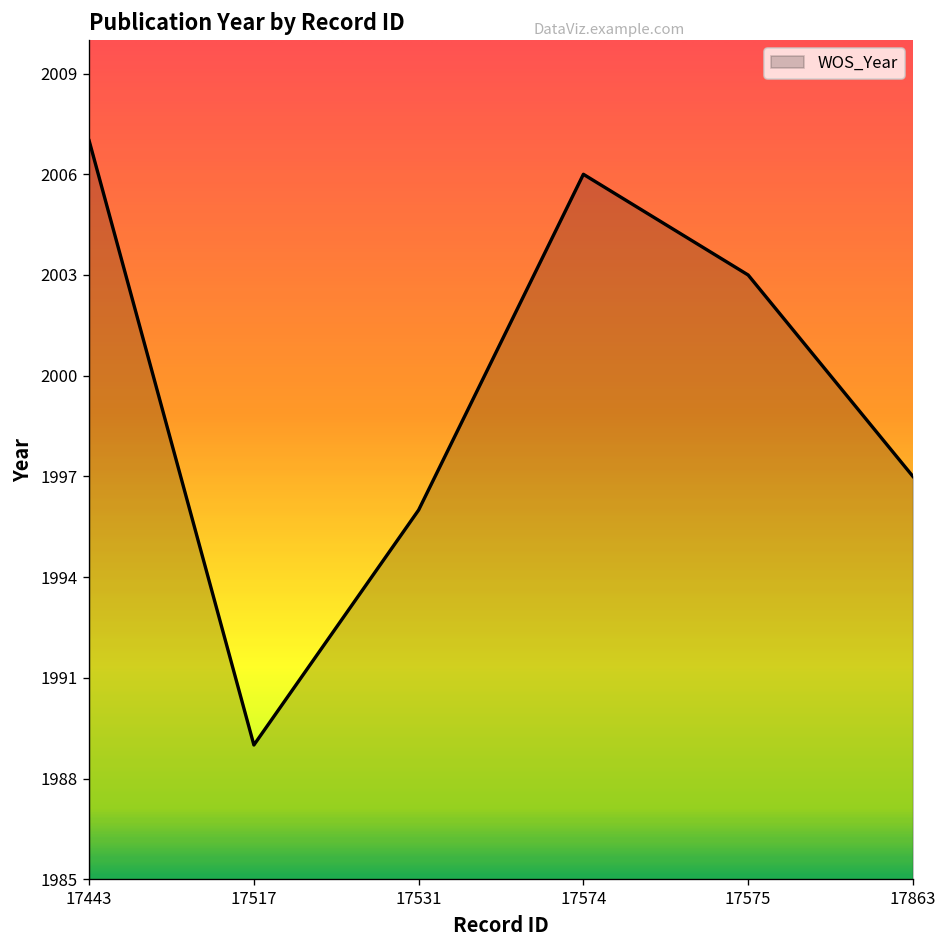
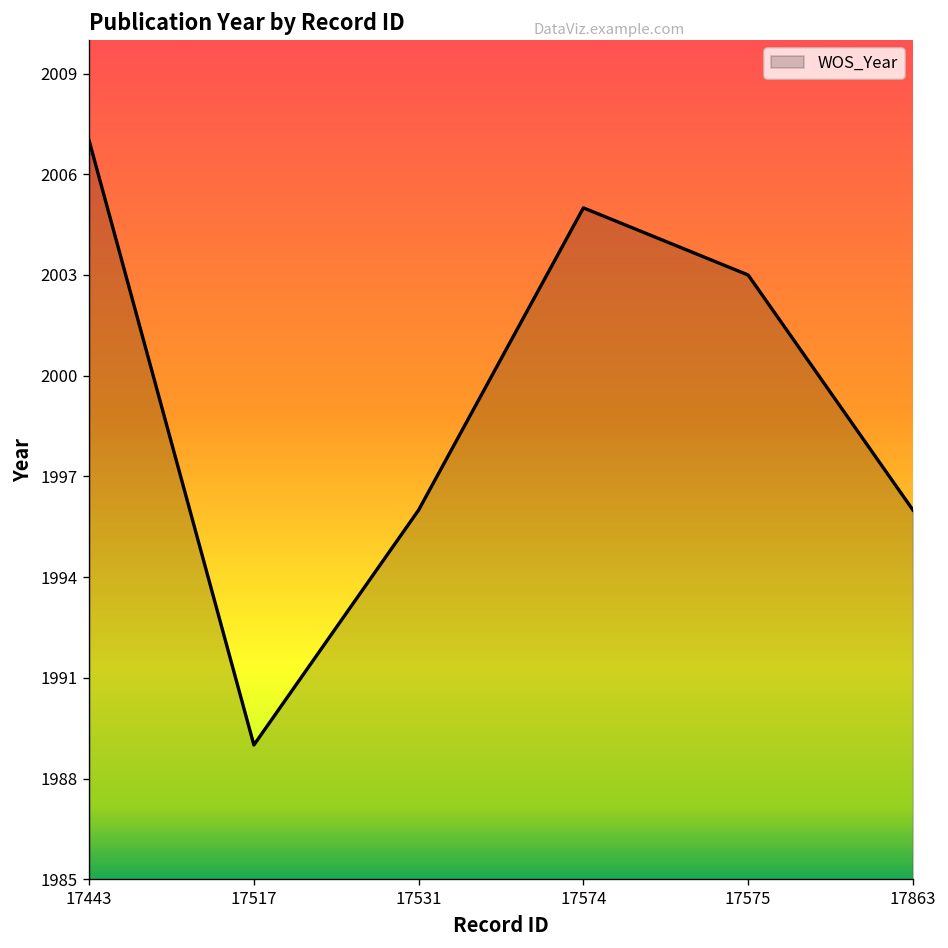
  {
    "17443": 2007,
    "17517": 1989,
    "17531": 1996,
-   "17574": 2006,
+   "17574": 2005,
    "17575": 2003,
-   "17863": 1997
+   "17863": 1996
  }
